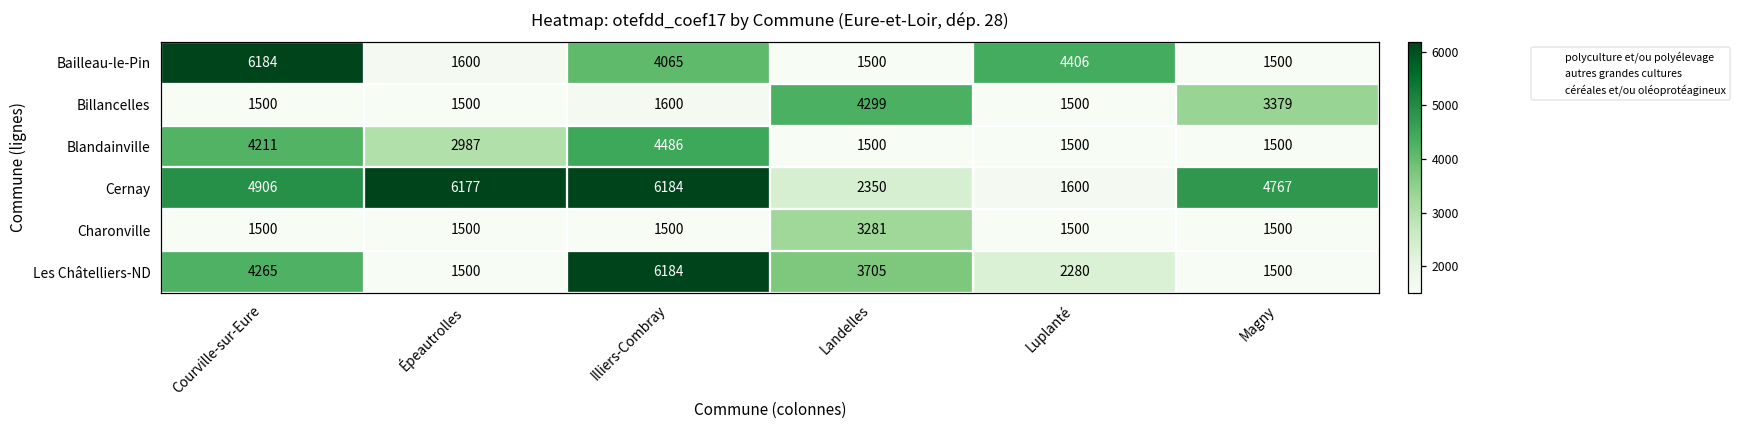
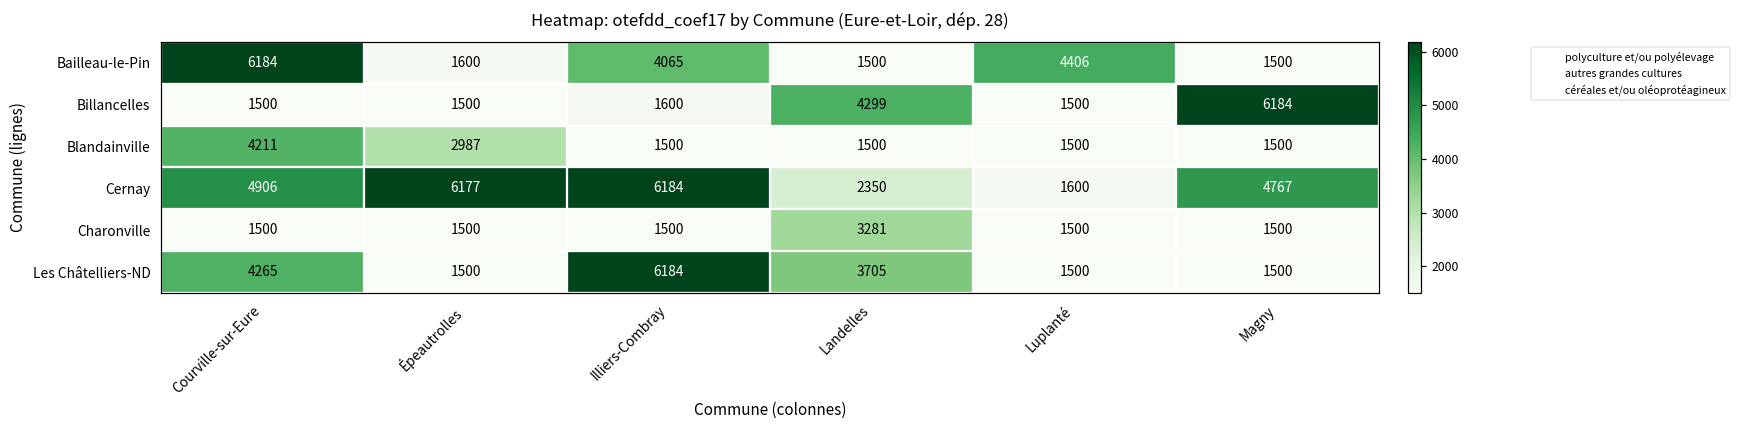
  {
    "Bailleau-le-Pin": {
      "Courville-sur-Eure": 6184,
      "Épeautrolles": 1600,
      "Illiers-Combray": 4065,
      "Landelles": 1500,
      "Luplanté": 4406,
      "Magny": 1500
    },
    "Billancelles": {
      "Courville-sur-Eure": 1500,
      "Épeautrolles": 1500,
      "Illiers-Combray": 1600,
      "Landelles": 4299,
      "Luplanté": 1500,
-     "Magny": 3379
+     "Magny": 6184
    },
    "Blandainville": {
      "Courville-sur-Eure": 4211,
      "Épeautrolles": 2987,
-     "Illiers-Combray": 4486,
+     "Illiers-Combray": 1500,
      "Landelles": 1500,
      "Luplanté": 1500,
      "Magny": 1500
    },
    "Cernay": {
      "Courville-sur-Eure": 4906,
      "Épeautrolles": 6177,
      "Illiers-Combray": 6184,
      "Landelles": 2350,
      "Luplanté": 1600,
      "Magny": 4767
    },
    "Charonville": {
      "Courville-sur-Eure": 1500,
      "Épeautrolles": 1500,
      "Illiers-Combray": 1500,
      "Landelles": 3281,
      "Luplanté": 1500,
      "Magny": 1500
    },
    "Les Châtelliers-ND": {
      "Courville-sur-Eure": 4265,
      "Épeautrolles": 1500,
      "Illiers-Combray": 6184,
      "Landelles": 3705,
-     "Luplanté": 2280,
+     "Luplanté": 1500,
      "Magny": 1500
    }
  }
